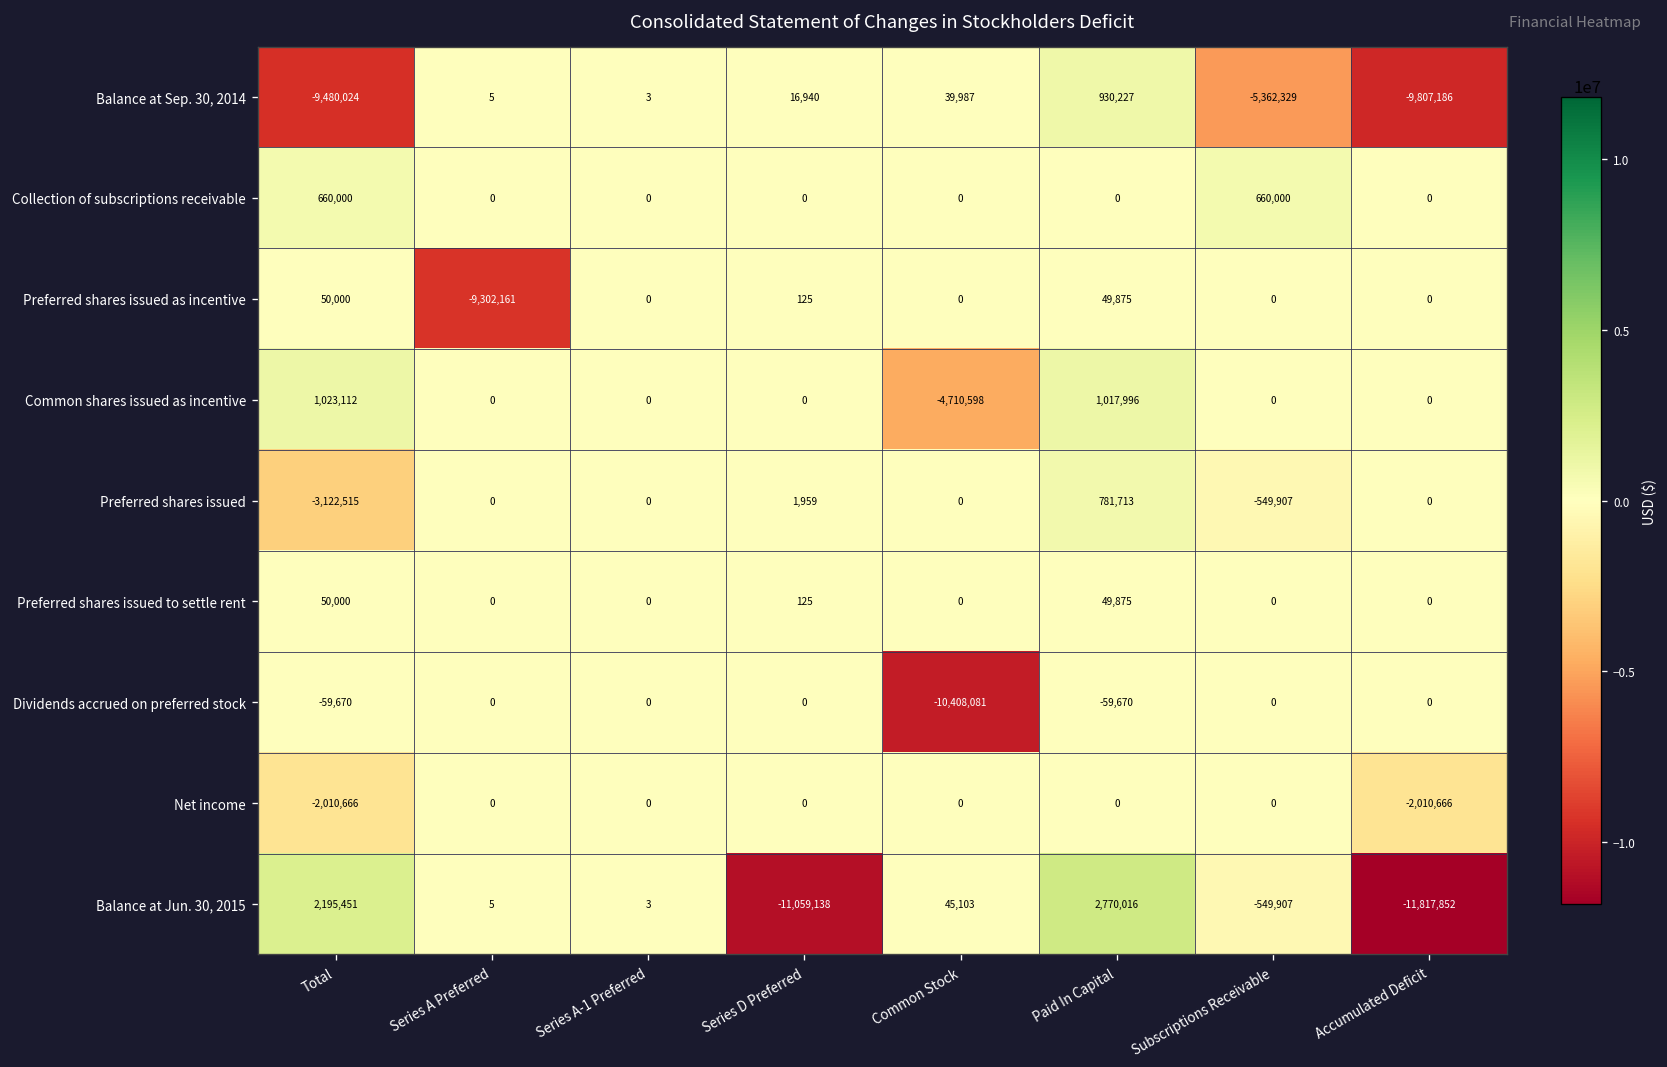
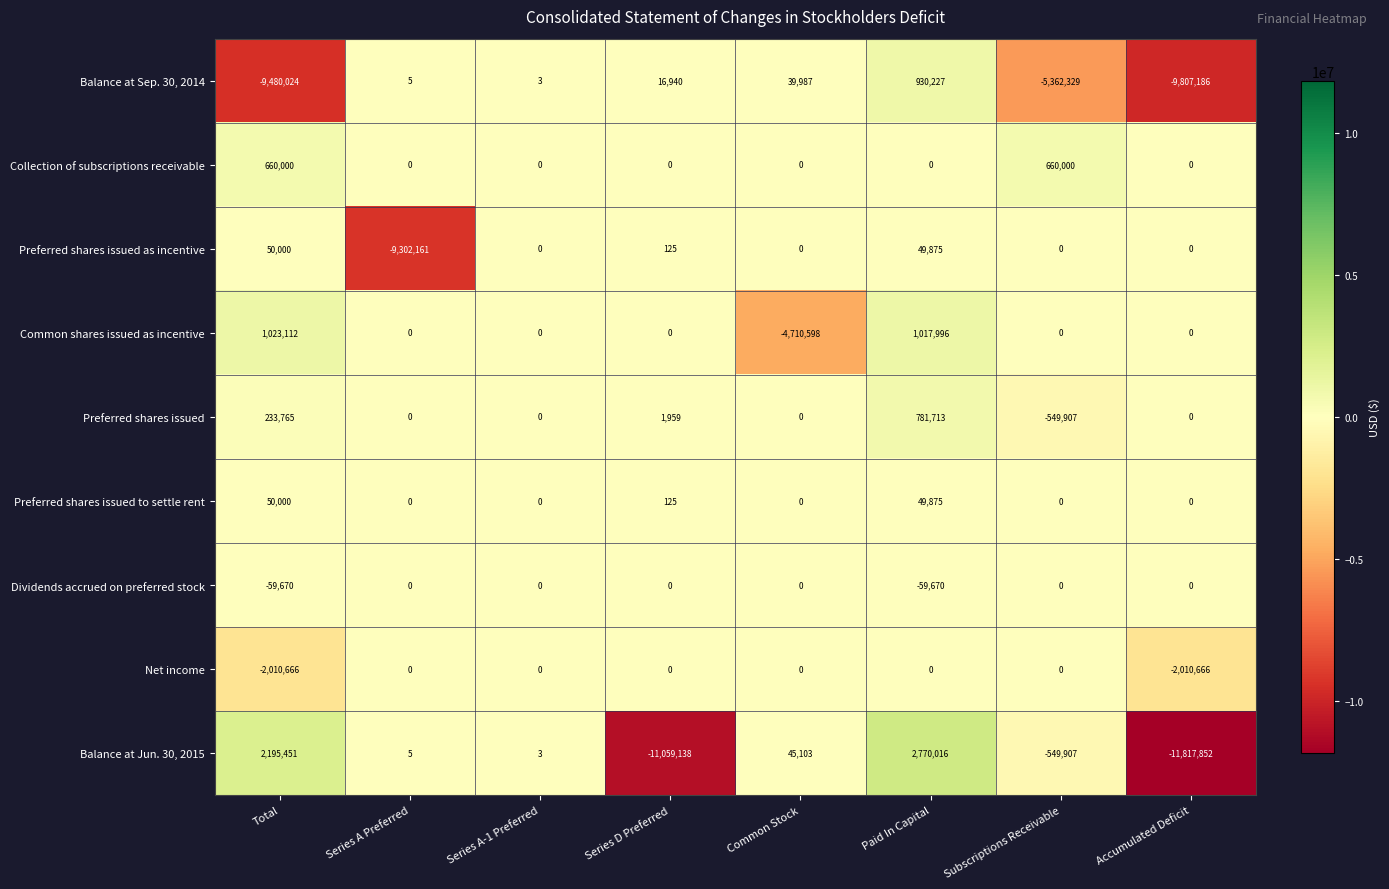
  {
    "Balance at Sep. 30, 2014": {
      "Total": "-9,480,024",
      "Series A Preferred": "5",
      "Series A-1 Preferred": "3",
      "Series D Preferred": "16,940",
      "Common Stock": "39,987",
      "Paid In Capital": "930,227",
      "Subscriptions Receivable": "-5,362,329",
      "Accumulated Deficit": "-9,807,186"
    },
    "Collection of subscriptions receivable": {
      "Total": "660,000",
      "Series A Preferred": "0",
      "Series A-1 Preferred": "0",
      "Series D Preferred": "0",
      "Common Stock": "0",
      "Paid In Capital": "0",
      "Subscriptions Receivable": "660,000",
      "Accumulated Deficit": "0"
    },
    "Preferred shares issued as incentive": {
      "Total": "50,000",
      "Series A Preferred": "-9,302,161",
      "Series A-1 Preferred": "0",
      "Series D Preferred": "125",
      "Common Stock": "0",
      "Paid In Capital": "49,875",
      "Subscriptions Receivable": "0",
      "Accumulated Deficit": "0"
    },
    "Common shares issued as incentive": {
      "Total": "1,023,112",
      "Series A Preferred": "0",
      "Series A-1 Preferred": "0",
      "Series D Preferred": "0",
      "Common Stock": "-4,710,598",
      "Paid In Capital": "1,017,996",
      "Subscriptions Receivable": "0",
      "Accumulated Deficit": "0"
    },
    "Preferred shares issued": {
-     "Total": "-3,122,515",
+     "Total": "233,765",
      "Series A Preferred": "0",
      "Series A-1 Preferred": "0",
      "Series D Preferred": "1,959",
      "Common Stock": "0",
      "Paid In Capital": "781,713",
      "Subscriptions Receivable": "-549,907",
      "Accumulated Deficit": "0"
    },
    "Preferred shares issued to settle rent": {
      "Total": "50,000",
      "Series A Preferred": "0",
      "Series A-1 Preferred": "0",
      "Series D Preferred": "125",
      "Common Stock": "0",
      "Paid In Capital": "49,875",
      "Subscriptions Receivable": "0",
      "Accumulated Deficit": "0"
    },
    "Dividends accrued on preferred stock": {
      "Total": "-59,670",
      "Series A Preferred": "0",
      "Series A-1 Preferred": "0",
      "Series D Preferred": "0",
-     "Common Stock": "-10,408,081",
+     "Common Stock": "0",
      "Paid In Capital": "-59,670",
      "Subscriptions Receivable": "0",
      "Accumulated Deficit": "0"
    },
    "Net income": {
      "Total": "-2,010,666",
      "Series A Preferred": "0",
      "Series A-1 Preferred": "0",
      "Series D Preferred": "0",
      "Common Stock": "0",
      "Paid In Capital": "0",
      "Subscriptions Receivable": "0",
      "Accumulated Deficit": "-2,010,666"
    },
    "Balance at Jun. 30, 2015": {
      "Total": "2,195,451",
      "Series A Preferred": "5",
      "Series A-1 Preferred": "3",
      "Series D Preferred": "-11,059,138",
      "Common Stock": "45,103",
      "Paid In Capital": "2,770,016",
      "Subscriptions Receivable": "-549,907",
      "Accumulated Deficit": "-11,817,852"
    }
  }
